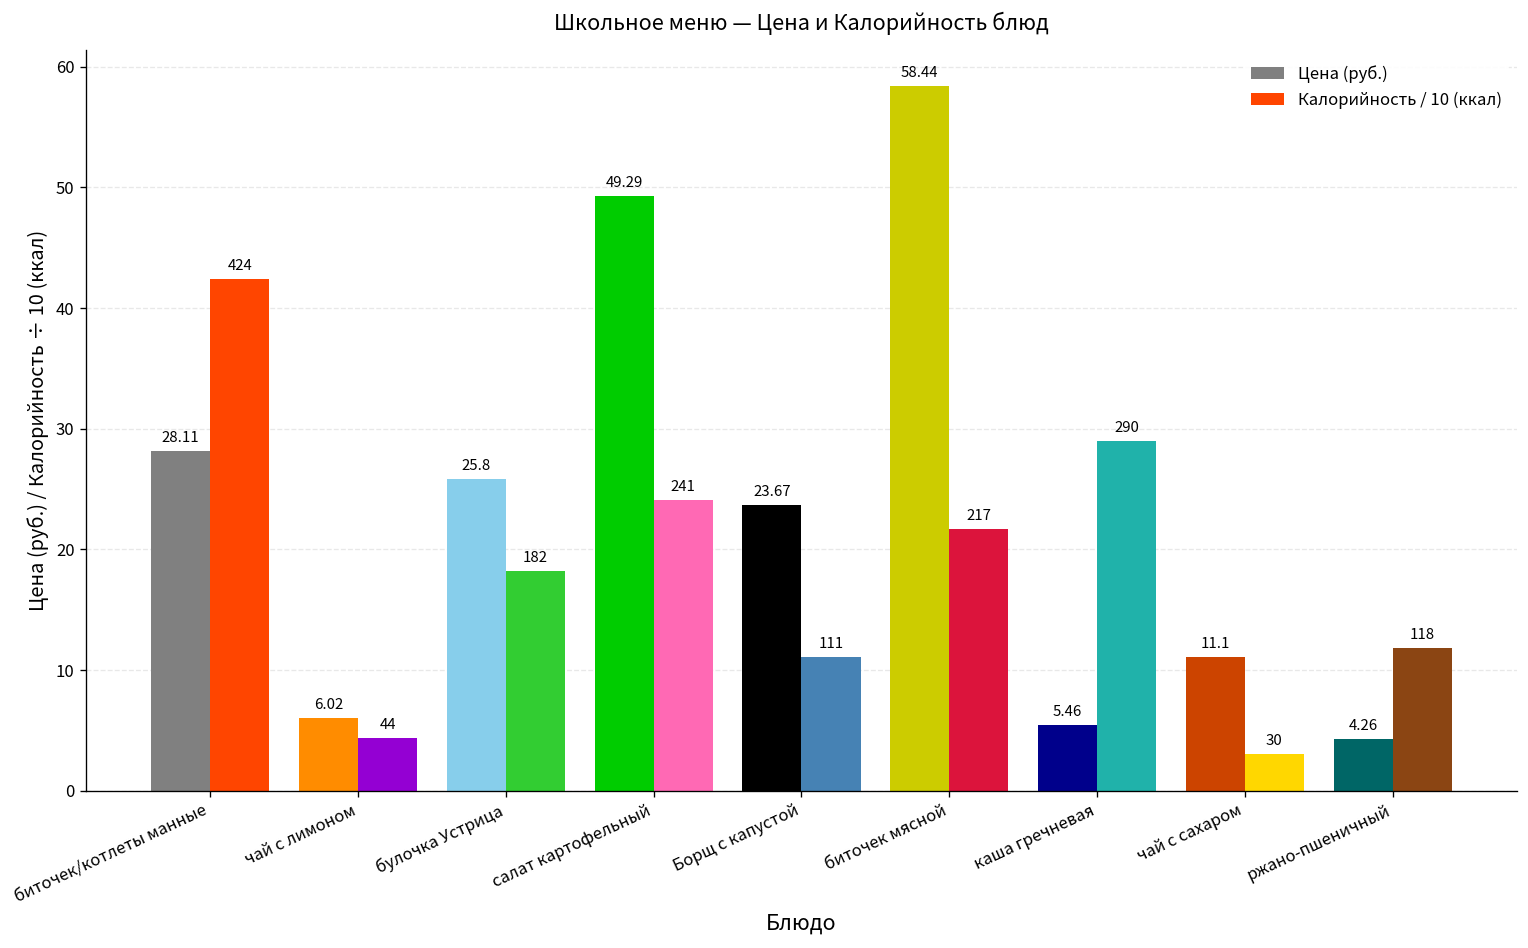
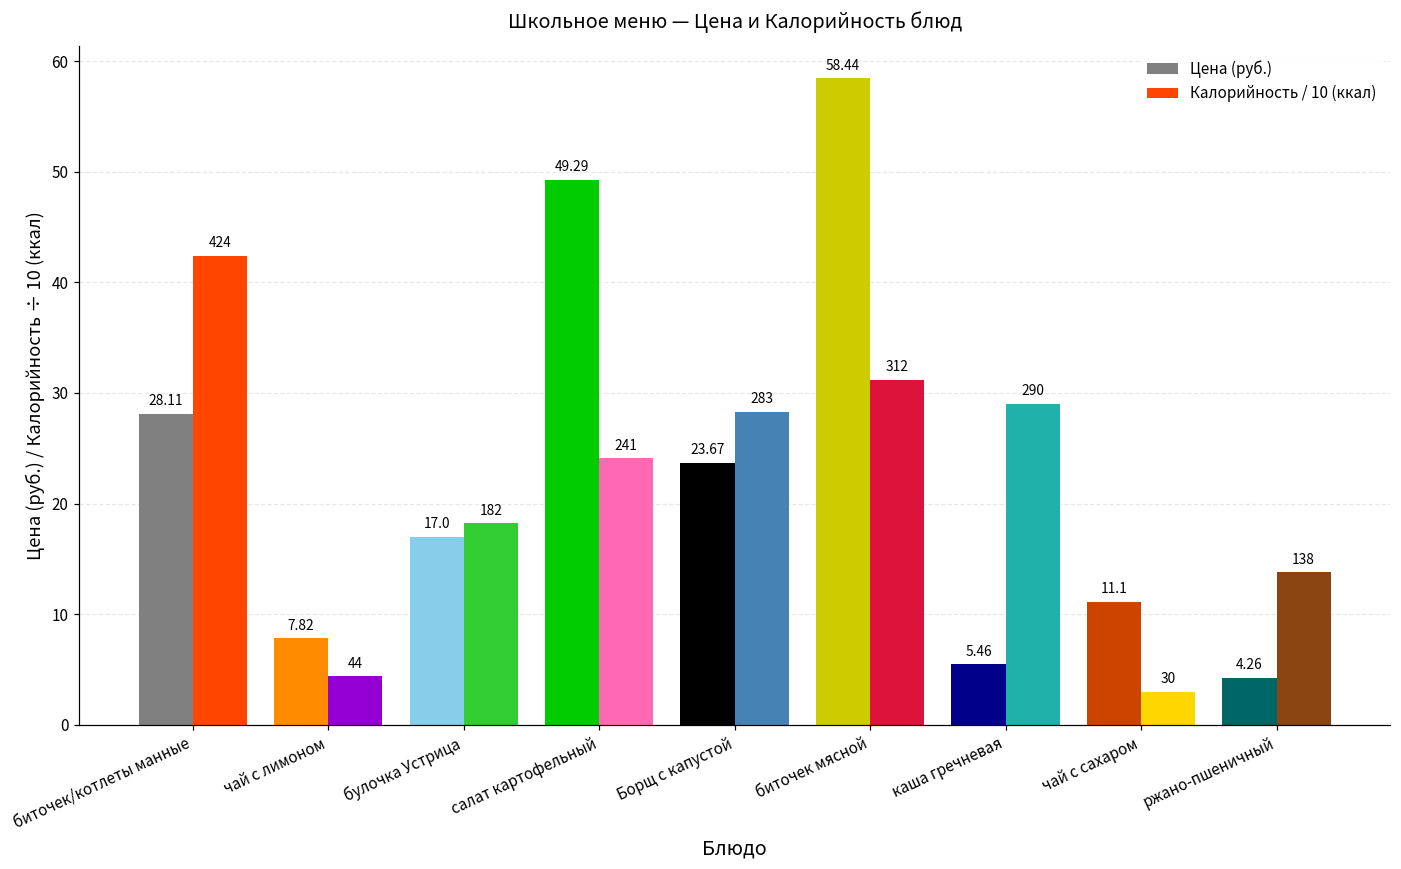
  {
    "Цена (руб.)": {
      "биточек/котлеты манные": 28.11,
-     "чай с лимоном": 6.02,
-     "булочка Устрица": 25.8,
+     "чай с лимоном": 7.82,
+     "булочка Устрица": 17.0,
      "салат картофельный": 49.29,
      "Борщ с капустой": 23.67,
      "биточек мясной": 58.44,
      "каша гречневая": 5.46,
      "чай с сахаром": 11.1,
      "ржано-пшеничный": 4.26
    },
    "Калорийность / 10 (ккал)": {
-     "Борщ с капустой": 111,
-     "биточек мясной": 217,
-     "ржано-пшеничный": 118
+     "Борщ с капустой": 283,
+     "биточек мясной": 312,
+     "ржано-пшеничный": 138
    }
  }
